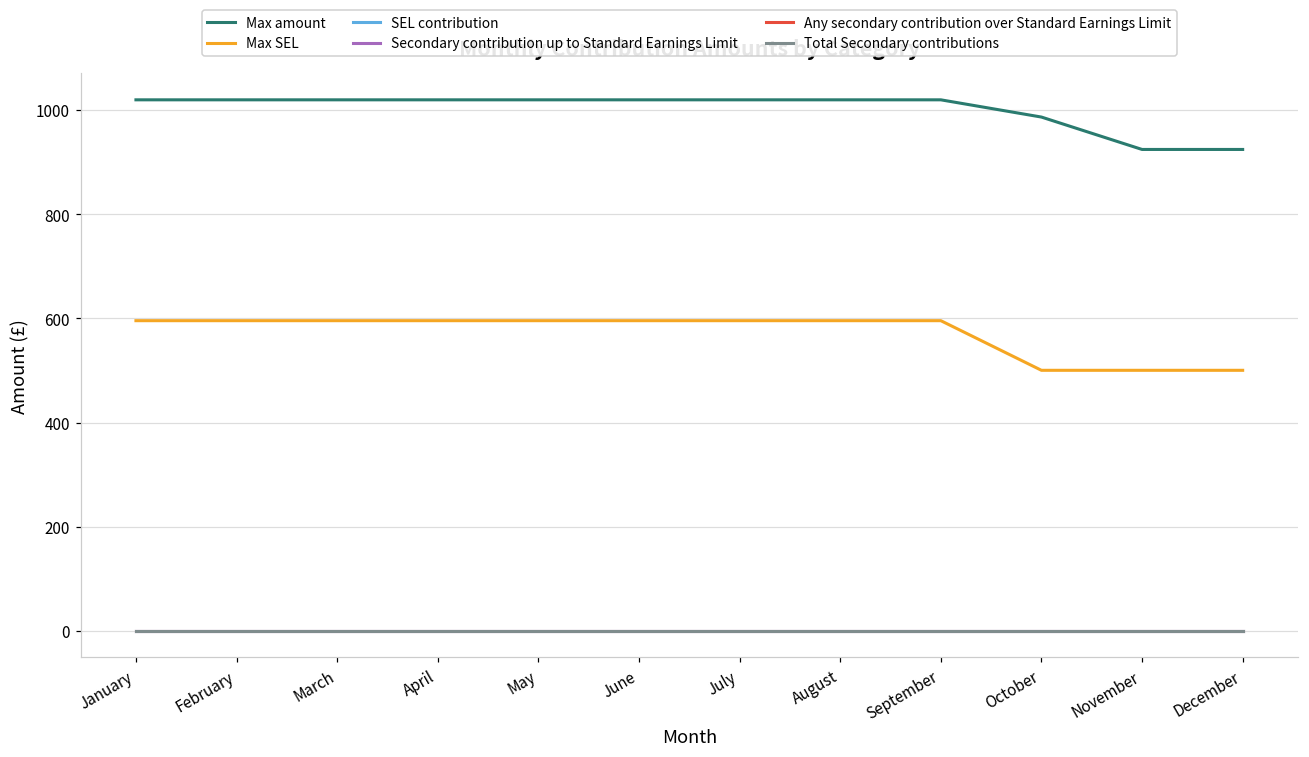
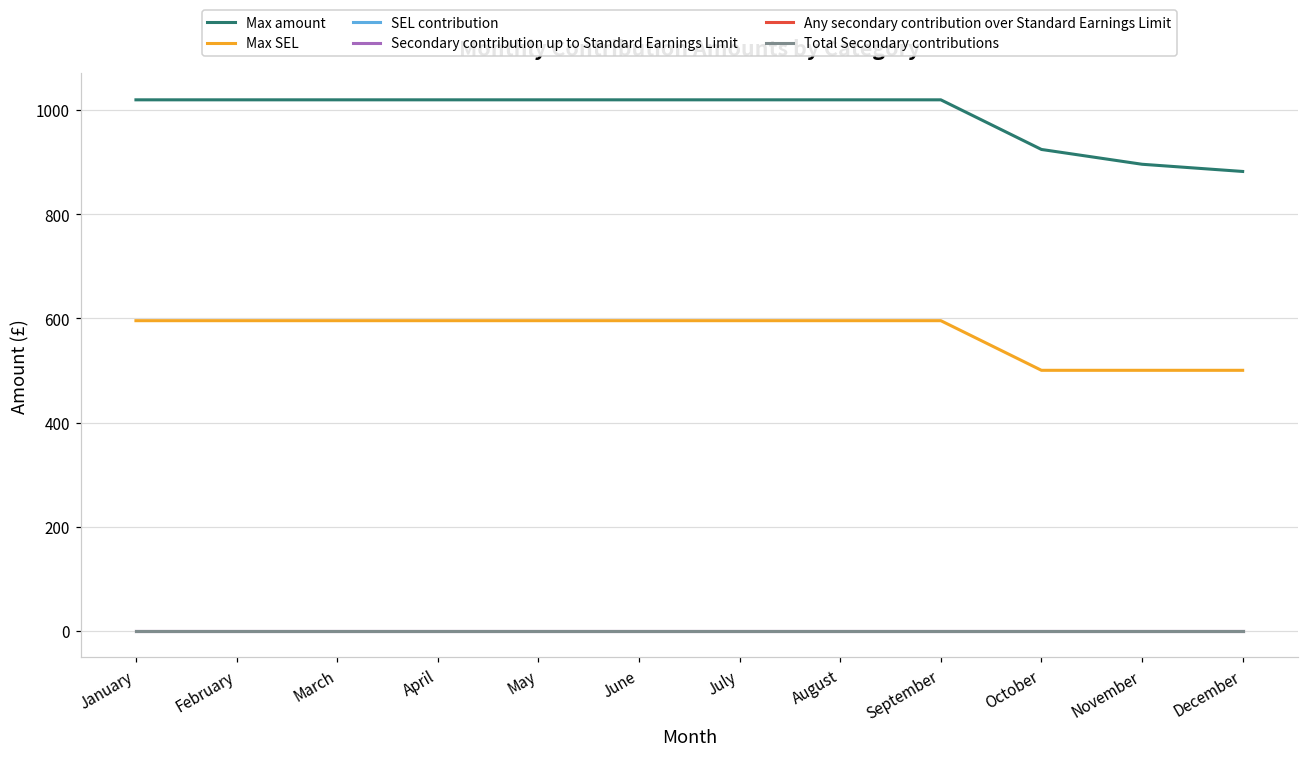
  {
    "Max amount": {
      "January": 1020,
      "February": 1020,
      "March": 1020,
      "April": 1020,
      "May": 1020,
      "June": 1020,
      "July": 1020,
      "August": 1020,
      "September": 1020,
-     "October": 990,
-     "November": 920,
-     "December": 920
+     "October": 920,
+     "November": 900,
+     "December": 880
    },
    "Max SEL": {
      "January": 600,
      "February": 600,
      "March": 600,
      "April": 600,
      "May": 600,
      "June": 600,
      "July": 600,
      "August": 600,
      "September": 600,
      "October": 500,
      "November": 500,
      "December": 500
    },
    "Total Secondary contributions": {
      "January": 0,
      "February": 0,
      "March": 0,
      "April": 0,
      "May": 0,
      "June": 0,
      "July": 0,
      "August": 0,
      "September": 0,
      "October": 0,
      "November": 0,
      "December": 0
    }
  }
